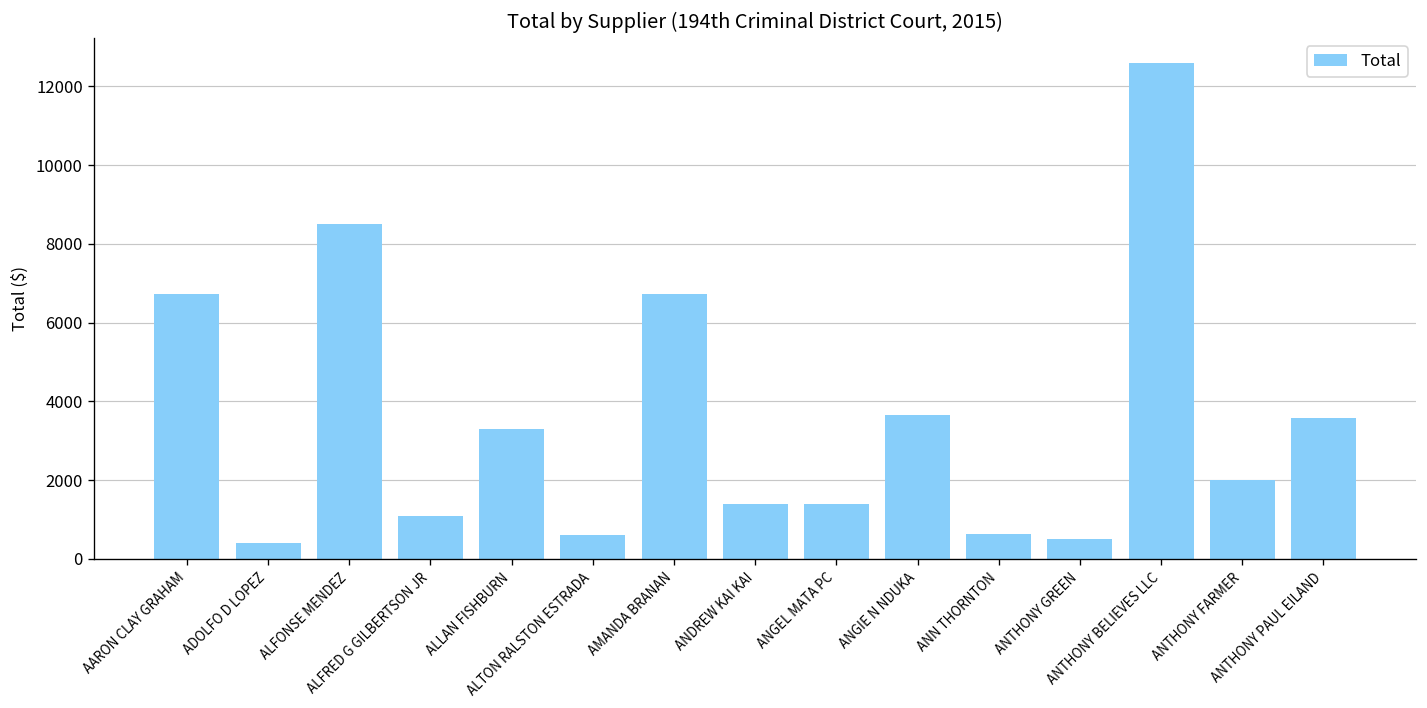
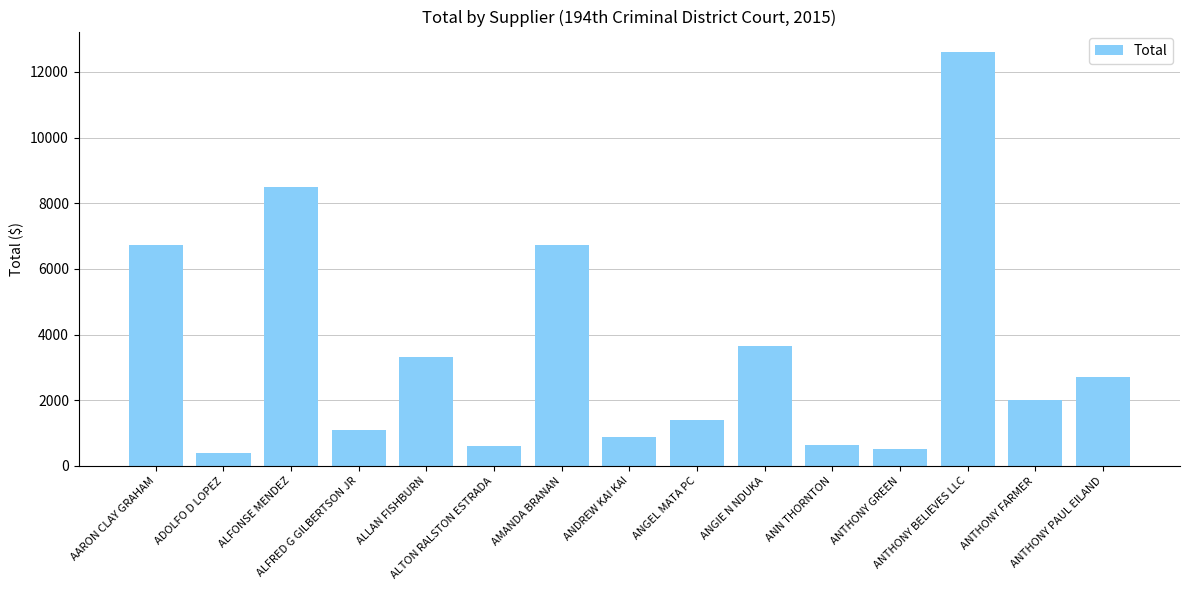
  {
    "AARON CLAY GRAHAM": 6700,
    "ADOLFO D LOPEZ": 400,
    "ALFONSE MENDEZ": 8500,
    "ALFRED G GILBERTSON JR": 1100,
    "ALLAN FISHBURN": 3300,
    "ALTON RALSTON ESTRADA": 600,
    "AMANDA BRANAN": 6700,
-   "ANDREW KAI KAI": 1400,
+   "ANDREW KAI KAI": 900,
    "ANGEL MATA PC": 1400,
    "ANGIE N NDUKA": 3700,
    "ANN THORNTON": 600,
    "ANTHONY GREEN": 500,
    "ANTHONY BELIEVES LLC": 12600,
    "ANTHONY FARMER": 2000,
-   "ANTHONY PAUL EILAND": 3600
+   "ANTHONY PAUL EILAND": 2700
  }
